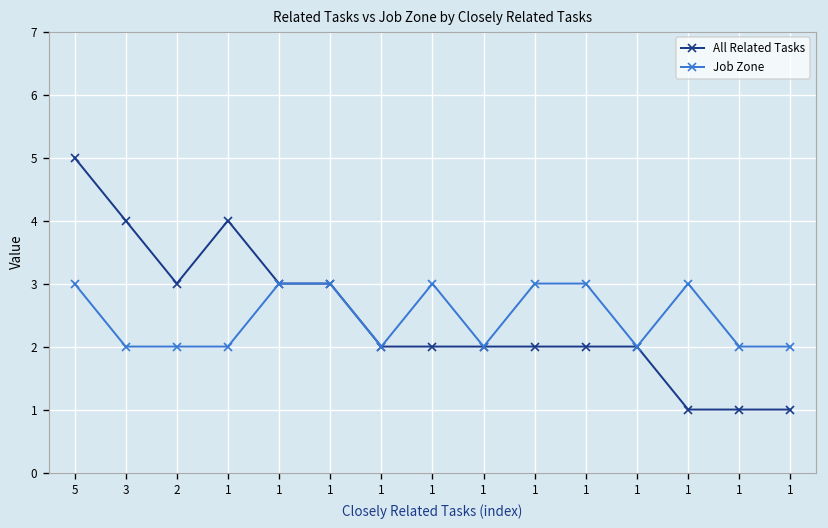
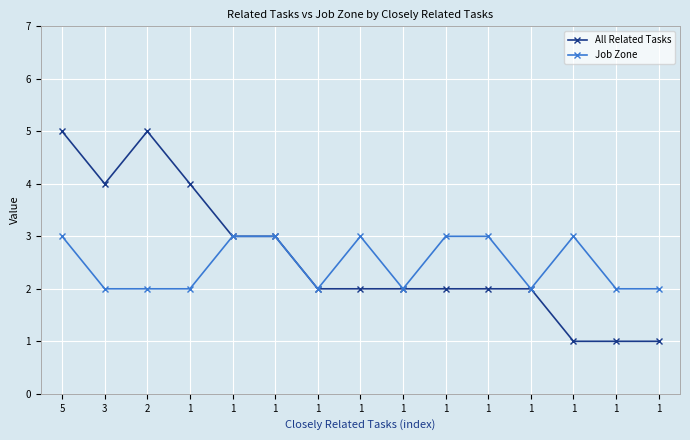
  {
    "All Related Tasks": {
      "5": 5,
      "3": 4,
-     "2": 3
+     "2": 5
    },
    "Job Zone": {
      "5": 3,
      "3": 2,
      "2": 2
    }
  }
